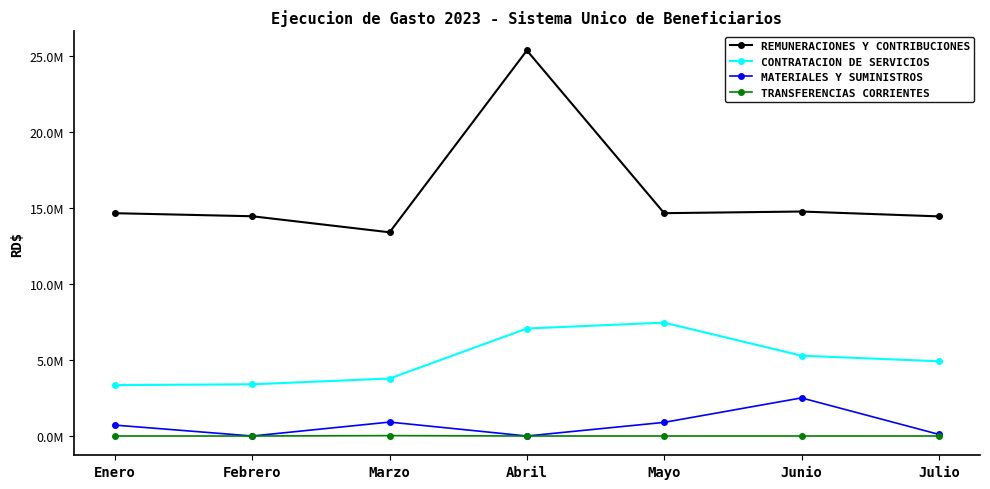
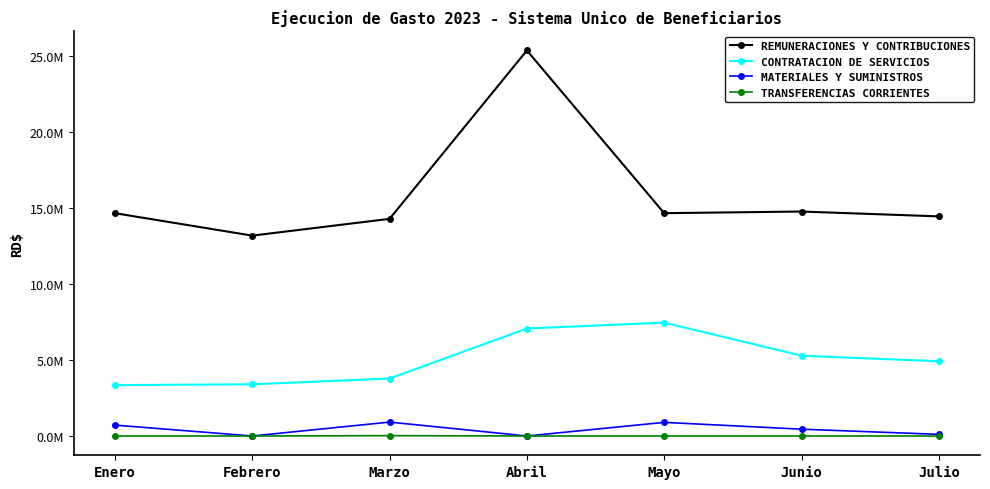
  {
    "REMUNERACIONES Y CONTRIBUCIONES": {
      "Enero": 14700000,
-     "Febrero": 14400000,
-     "Marzo": 13400000,
+     "Febrero": 13200000,
+     "Marzo": 14300000,
      "Abril": 25400000,
      "Mayo": 14700000,
      "Junio": 14800000,
      "Julio": 14400000
    },
    "CONTRATACION DE SERVICIOS": {
      "Enero": 3300000,
      "Febrero": 3400000,
      "Marzo": 3800000,
      "Abril": 7100000,
      "Mayo": 7500000,
      "Junio": 5300000,
      "Julio": 4900000
    },
    "MATERIALES Y SUMINISTROS": {
      "Enero": 700000,
      "Marzo": 900000,
      "Mayo": 900000,
-     "Junio": 2500000
+     "Junio": 400000
    },
    "TRANSFERENCIAS CORRIENTES": {
      "Enero": 0,
      "Marzo": 0,
      "Mayo": 0,
      "Junio": 0
    }
  }
